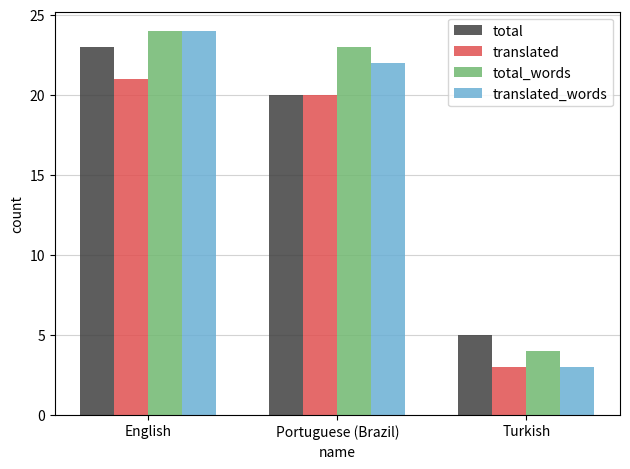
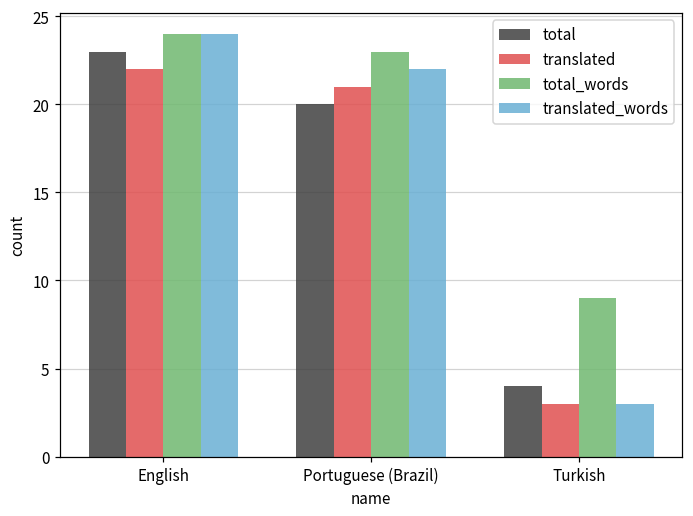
  {
    "total": {
      "English": 23,
      "Portuguese (Brazil)": 20,
-     "Turkish": 5
+     "Turkish": 4
    },
    "translated": {
-     "English": 21,
-     "Portuguese (Brazil)": 20,
+     "English": 22,
+     "Portuguese (Brazil)": 21,
      "Turkish": 3
    },
    "total_words": {
      "English": 24,
      "Portuguese (Brazil)": 23,
-     "Turkish": 4
+     "Turkish": 9
    },
    "translated_words": {
      "English": 24,
      "Portuguese (Brazil)": 22,
      "Turkish": 3
    }
  }
